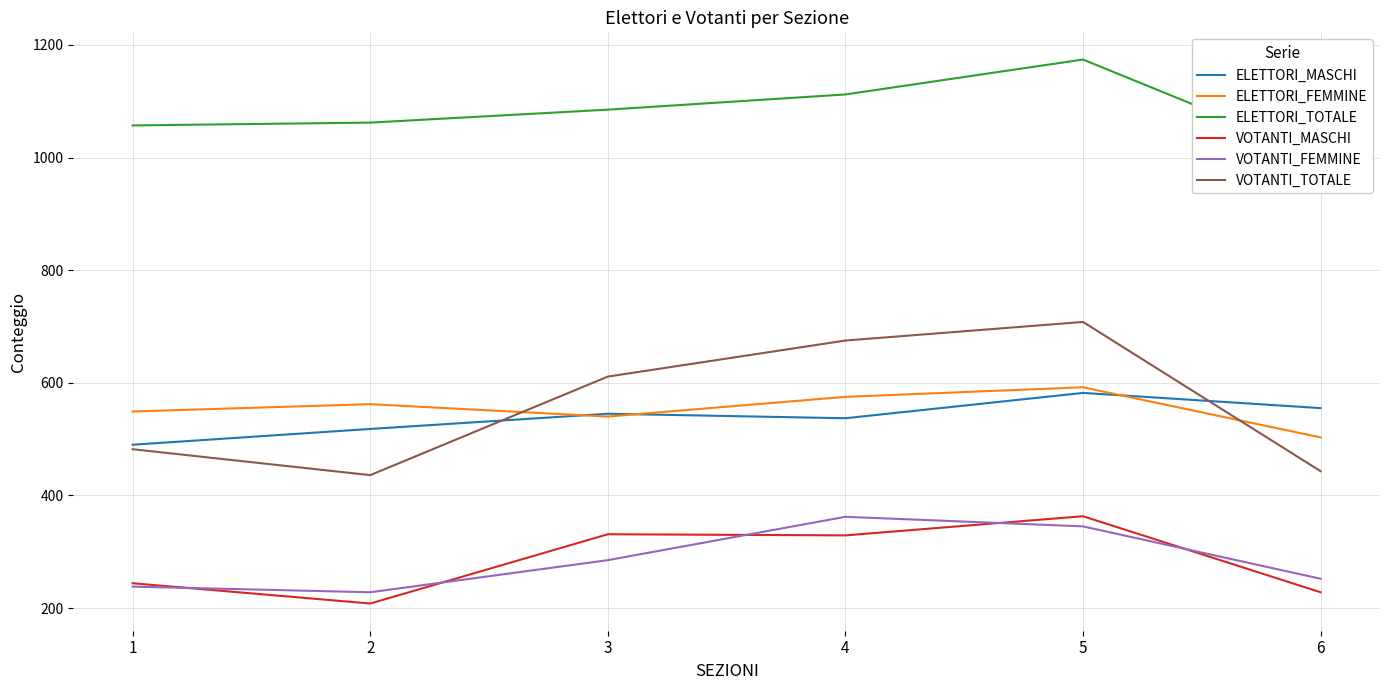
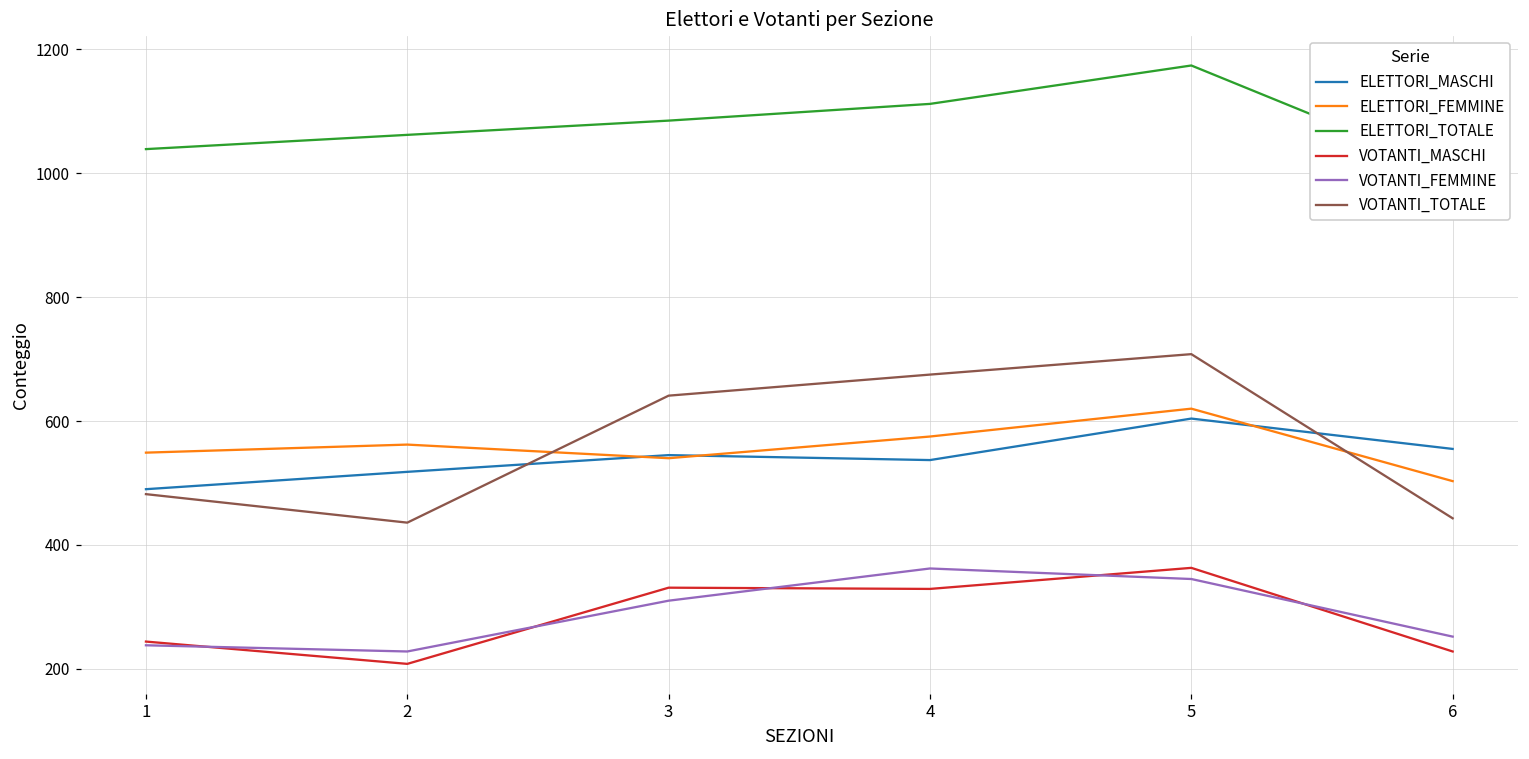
  {
    "ELETTORI_MASCHI": {
      "1": 490,
      "2": 520,
      "3": 550,
      "4": 540,
-     "5": 580,
+     "5": 600,
      "6": 560
    },
    "ELETTORI_FEMMINE": {
      "1": 550,
      "2": 560,
      "3": 540,
      "4": 580,
-     "5": 590,
+     "5": 620,
      "6": 500
    },
    "ELETTORI_TOTALE": {
-     "1": 1060,
+     "1": 1040,
      "2": 1060,
      "3": 1090,
      "4": 1110,
      "5": 1170
    },
    "VOTANTI_MASCHI": {
      "1": 240,
      "2": 210,
      "3": 330,
      "4": 330,
      "5": 360,
      "6": 230
    },
    "VOTANTI_FEMMINE": {
      "1": 240,
      "2": 230,
-     "3": 290,
+     "3": 310,
      "4": 360,
      "5": 350,
      "6": 250
    },
    "VOTANTI_TOTALE": {
      "1": 480,
      "2": 440,
-     "3": 610,
+     "3": 640,
      "4": 680,
      "5": 710,
      "6": 440
    }
  }
